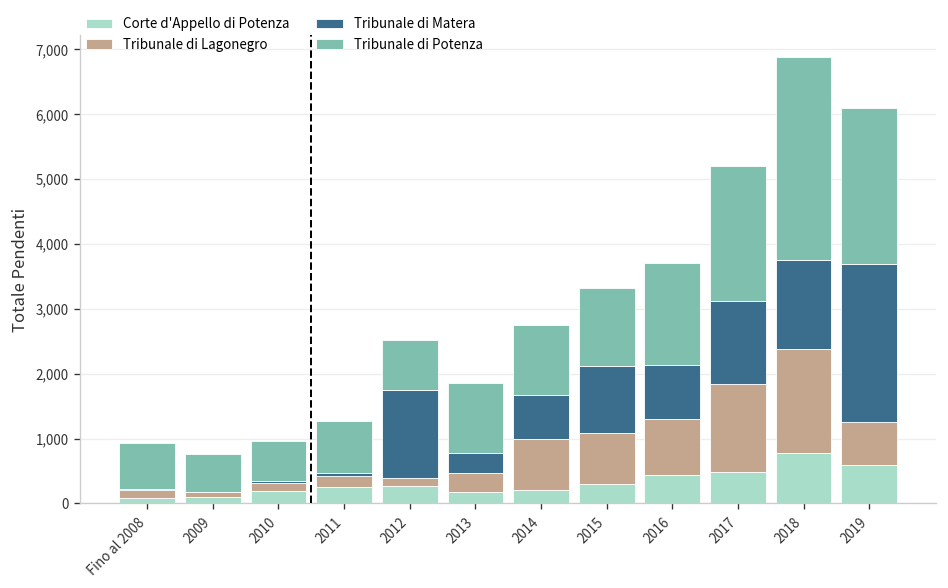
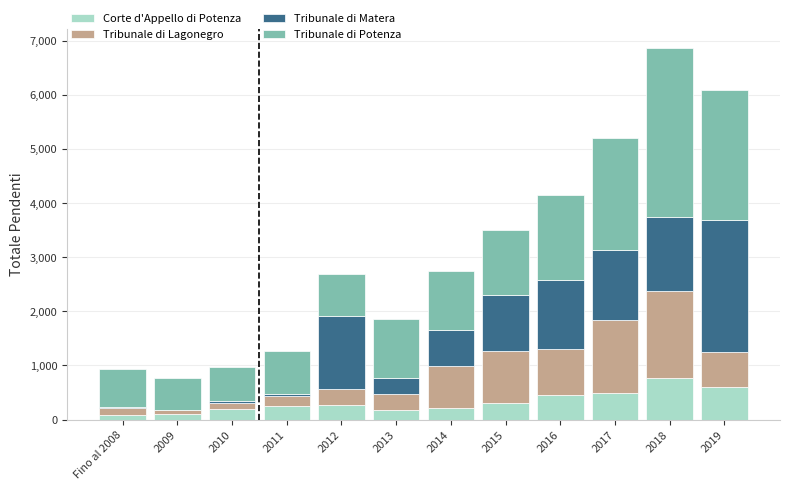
  {
    "Tribunale di Lagonegro": {
      "Fino al 2008": "100",
      "2009": "100",
      "2010": "100",
      "2011": "200",
-     "2012": "100",
+     "2012": "300",
      "2013": "300",
      "2014": "800",
-     "2015": "800",
+     "2015": "1,000",
      "2016": "900",
      "2017": "1,400",
      "2018": "1,600",
      "2019": "700"
    },
    "Tribunale di Matera": {
      "2012": "1,400",
      "2013": "300",
      "2014": "700",
      "2015": "1,000",
-     "2016": "800",
+     "2016": "1,300",
      "2017": "1,300",
      "2018": "1,400",
      "2019": "2,400"
    }
  }
